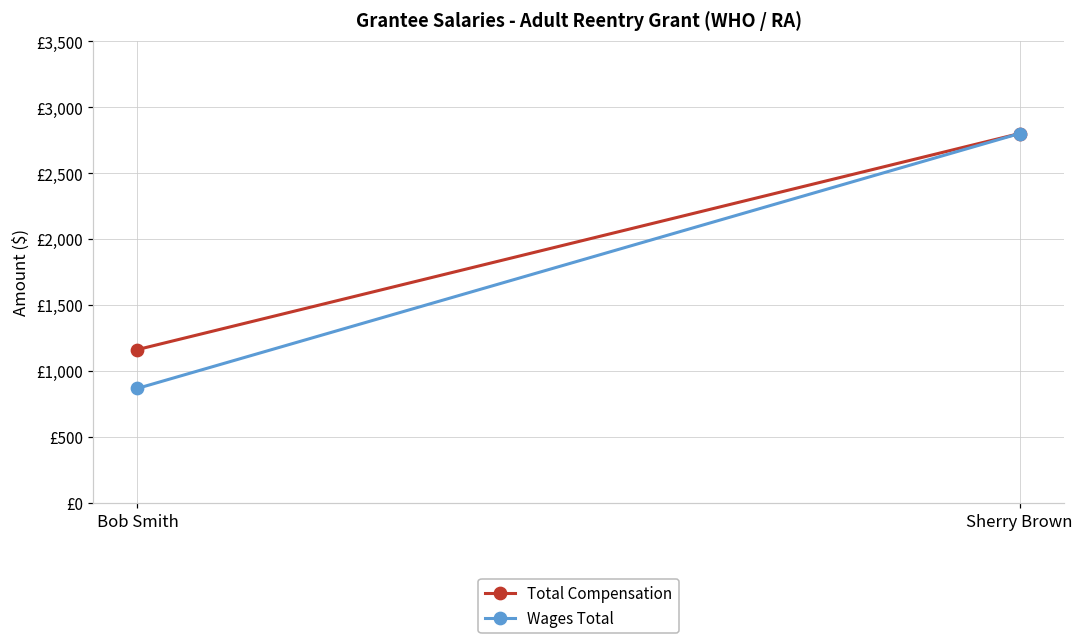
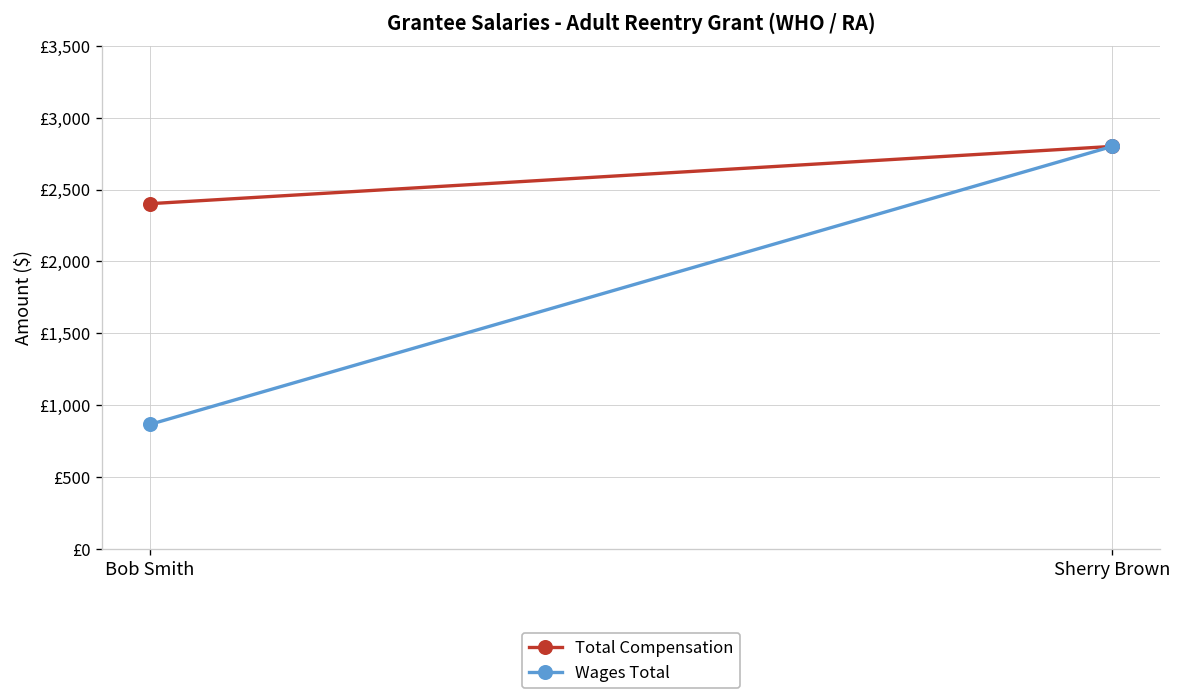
  {
    "Total Compensation": {
-     "Bob Smith": "£1,160"
+     "Bob Smith": "£2,400"
    },
    "Wages Total": {
      "Bob Smith": "£870"
    }
  }
